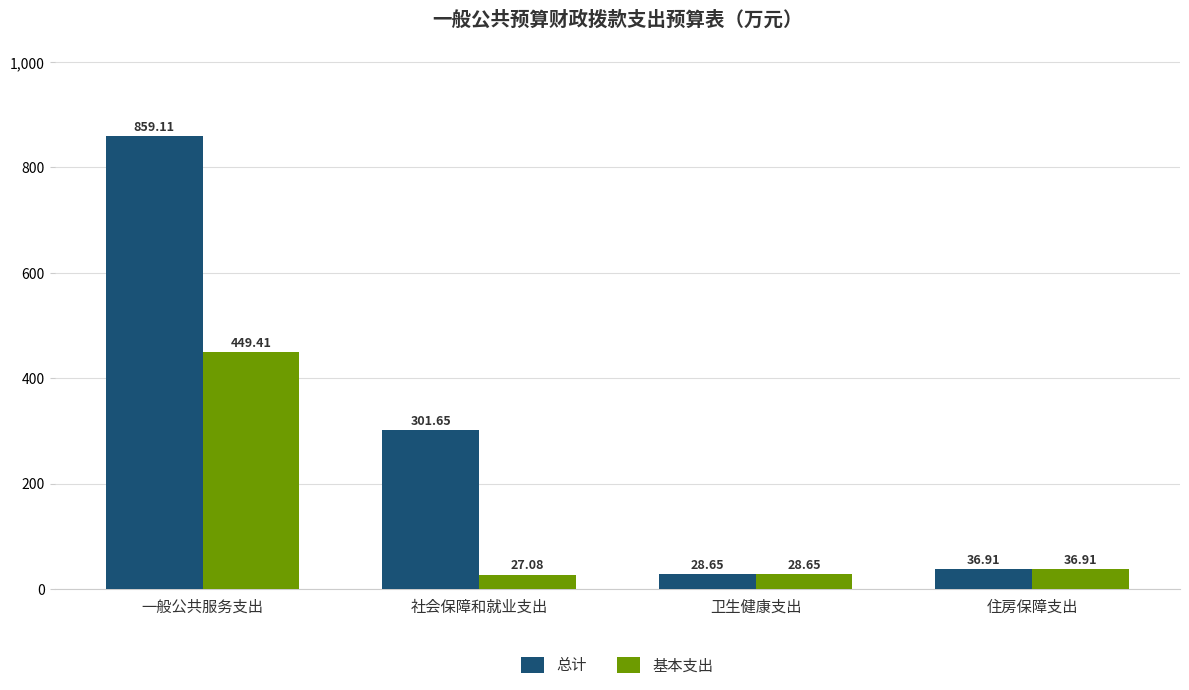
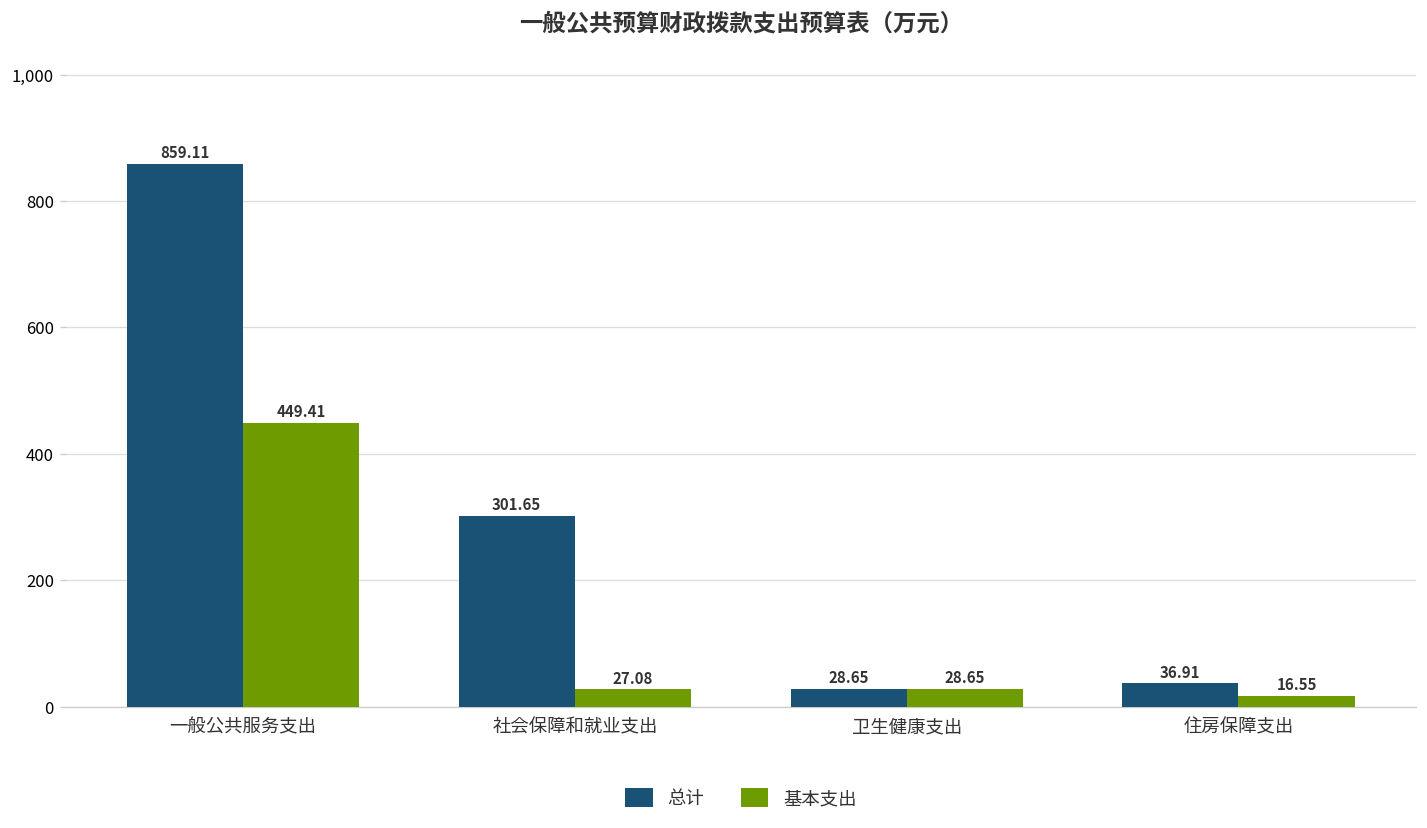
  {
    "总计": {
      "一般公共服务支出": 859.11,
      "社会保障和就业支出": 301.65,
      "卫生健康支出": 28.65,
      "住房保障支出": 36.91
    },
    "基本支出": {
      "一般公共服务支出": 449.41,
      "社会保障和就业支出": 27.08,
      "卫生健康支出": 28.65,
-     "住房保障支出": 36.91
+     "住房保障支出": 16.55
    }
  }
